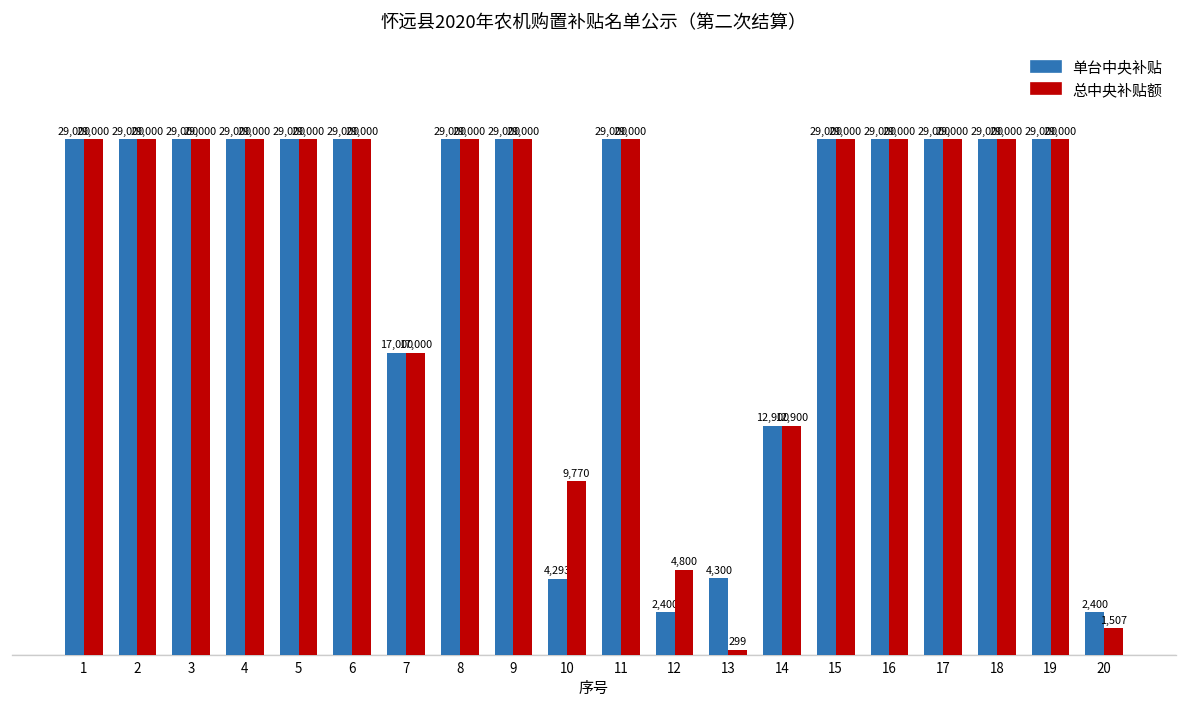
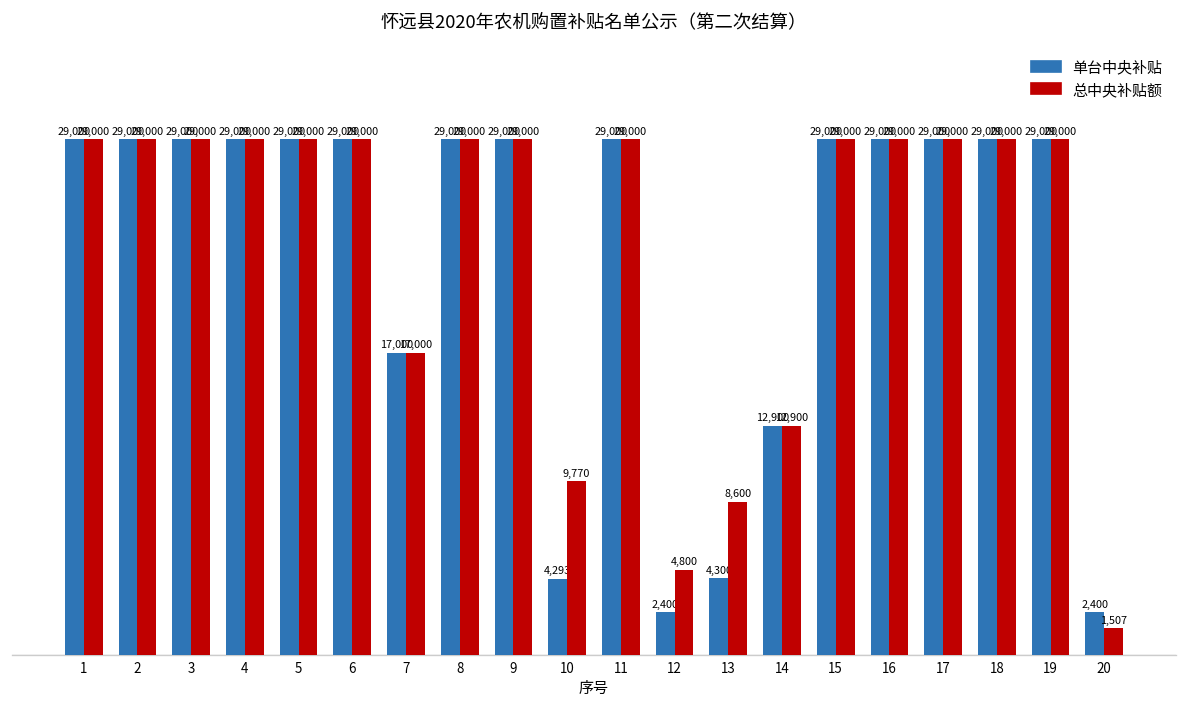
  {
    "单台中央补贴": {
      "10": "4,293",
      "12": "2,400",
      "13": "4,300",
      "20": "2,400"
    },
    "总中央补贴额": {
      "10": "9,770",
      "12": "4,800",
-     "13": "299",
+     "13": "8,600",
      "20": "1,507"
    }
  }
